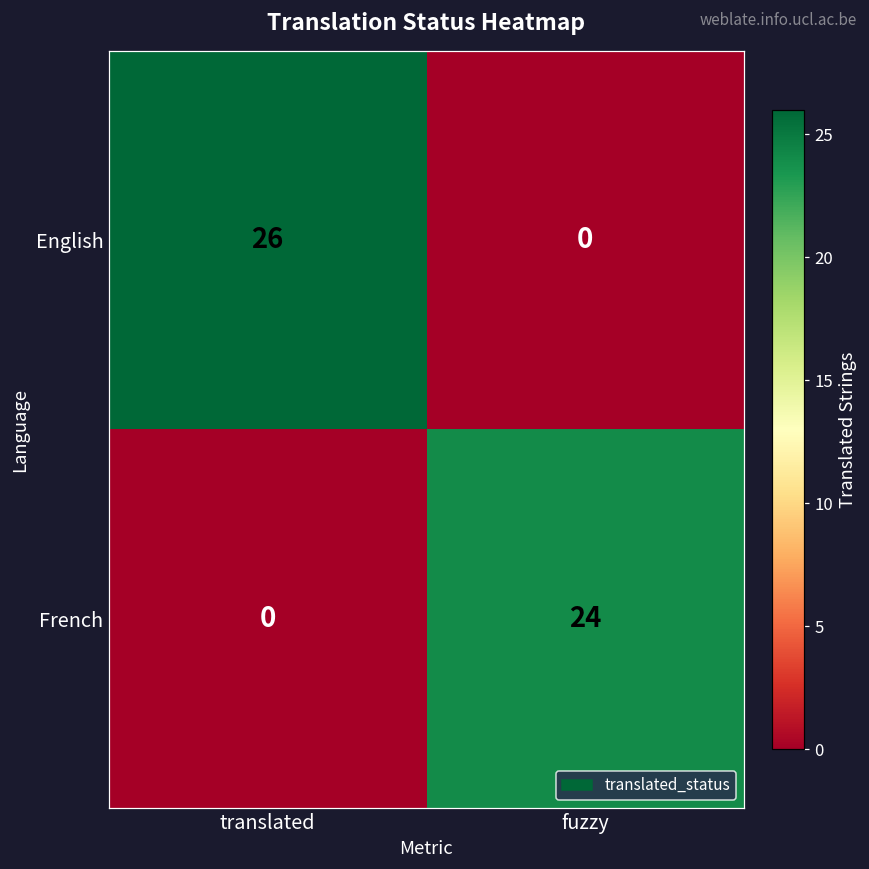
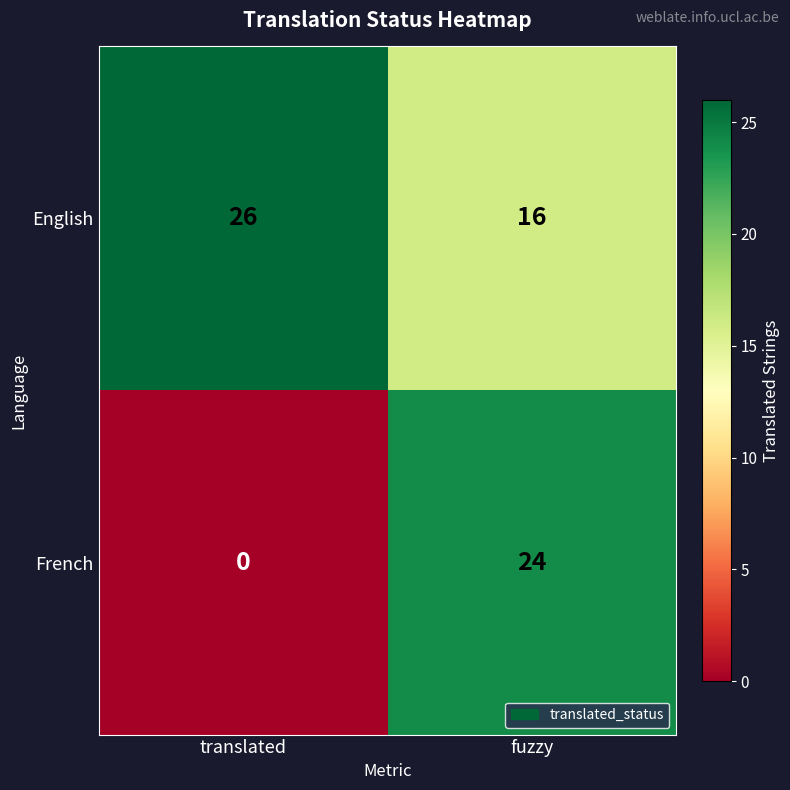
  {
    "English": {
      "translated": 26,
-     "fuzzy": 0
+     "fuzzy": 16
    },
    "French": {
      "translated": 0,
      "fuzzy": 24
    }
  }
